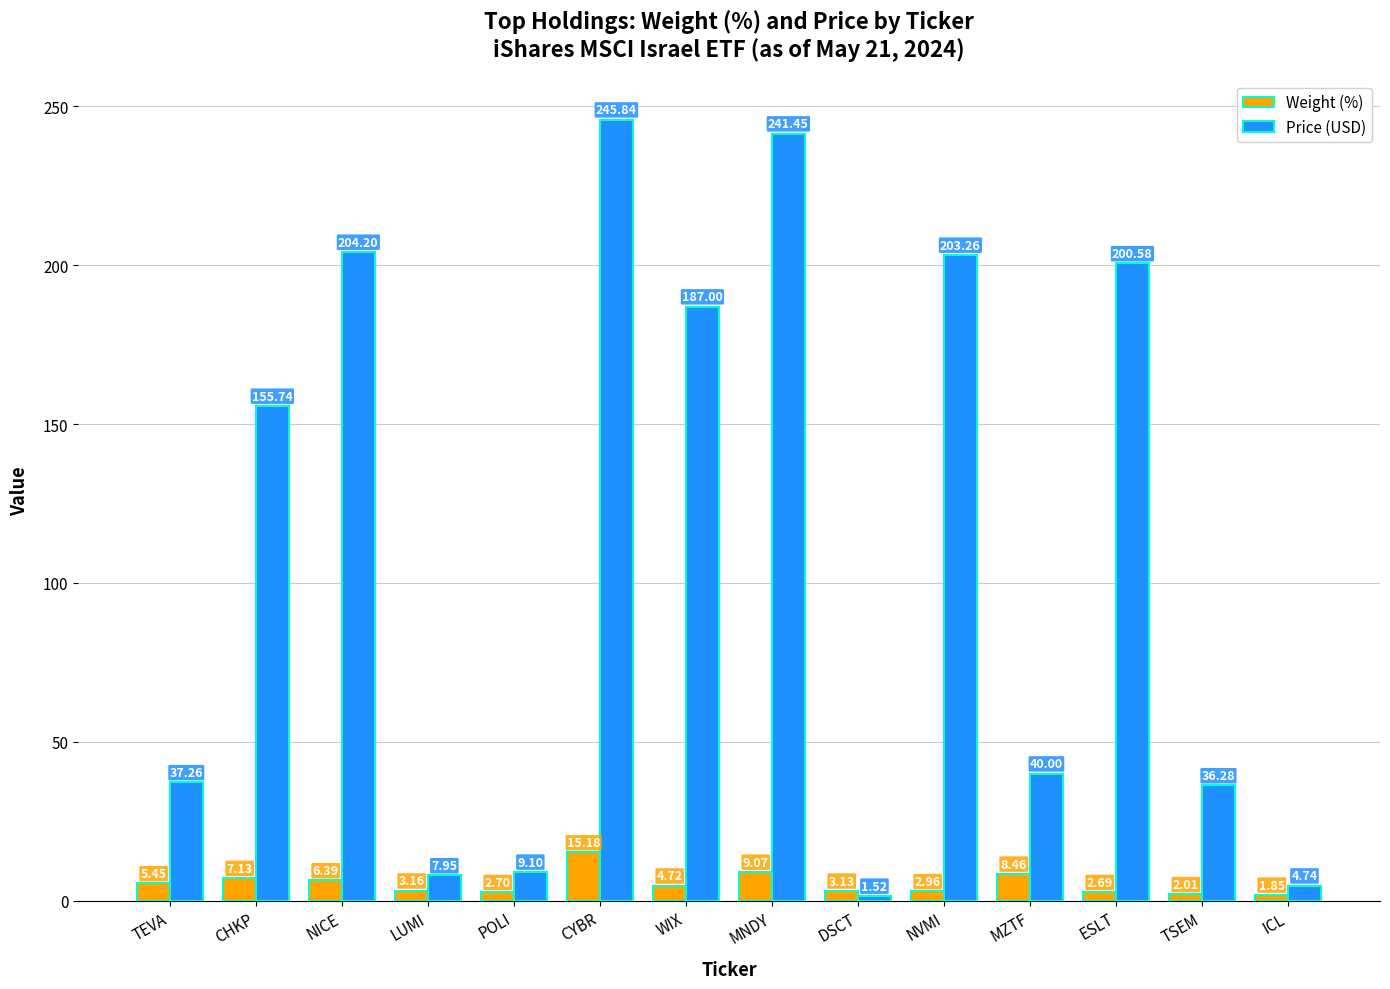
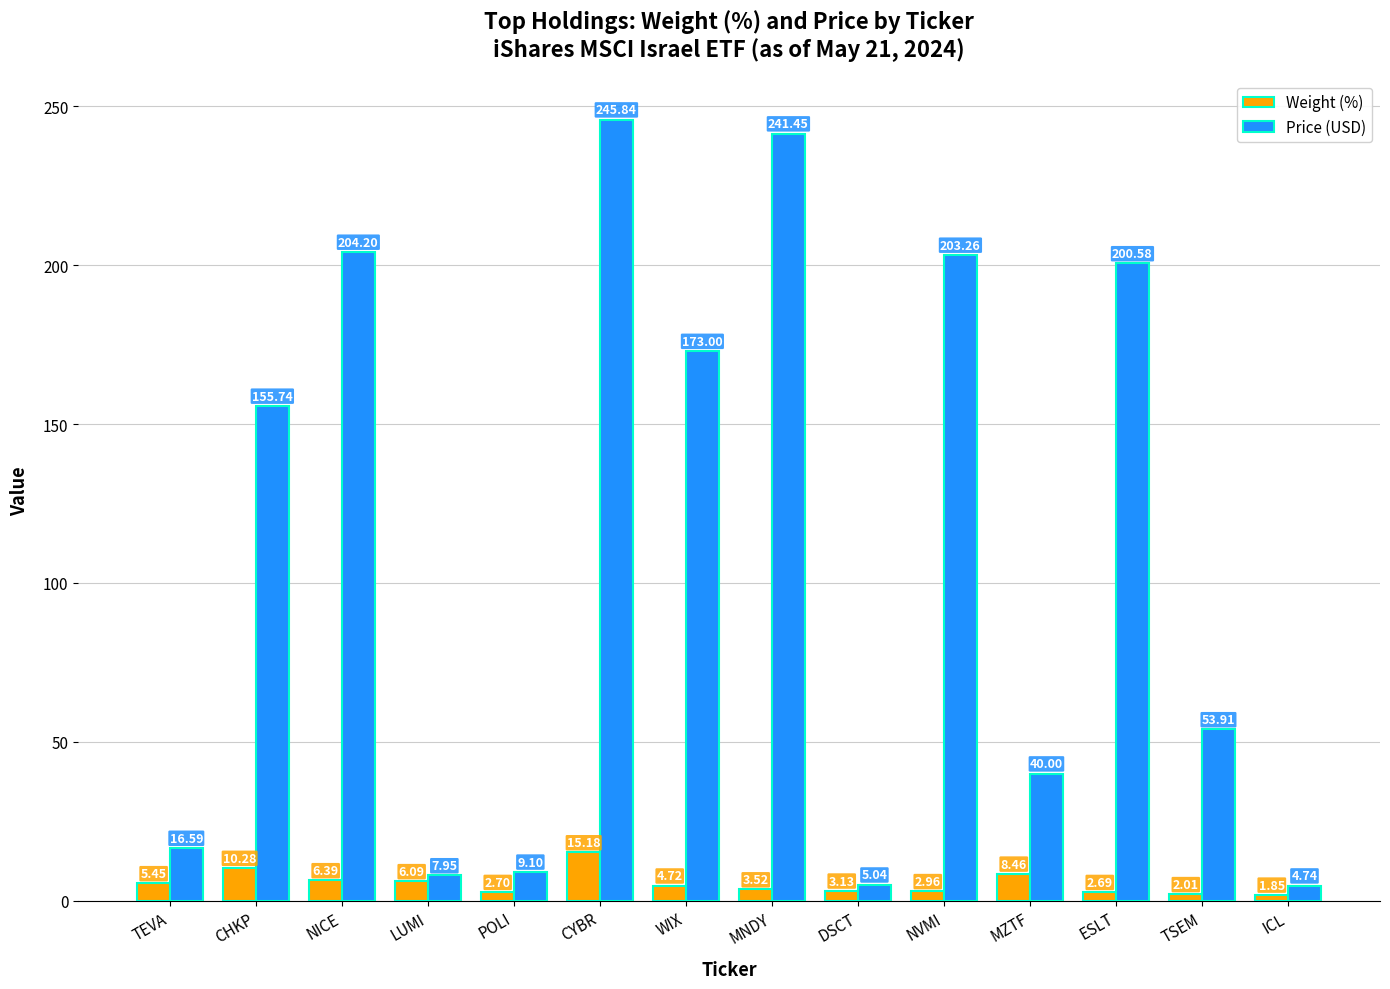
  {
    "Weight (%)": {
-     "CHKP": 7.13,
-     "LUMI": 3.16,
-     "MNDY": 9.07
+     "CHKP": 10.28,
+     "LUMI": 6.09,
+     "MNDY": 3.52
    },
    "Price (USD)": {
-     "TEVA": 37.26,
-     "WIX": 187.00,
-     "DSCT": 1.52,
-     "TSEM": 36.28
+     "TEVA": 16.59,
+     "WIX": 173.00,
+     "DSCT": 5.04,
+     "TSEM": 53.91
    }
  }
